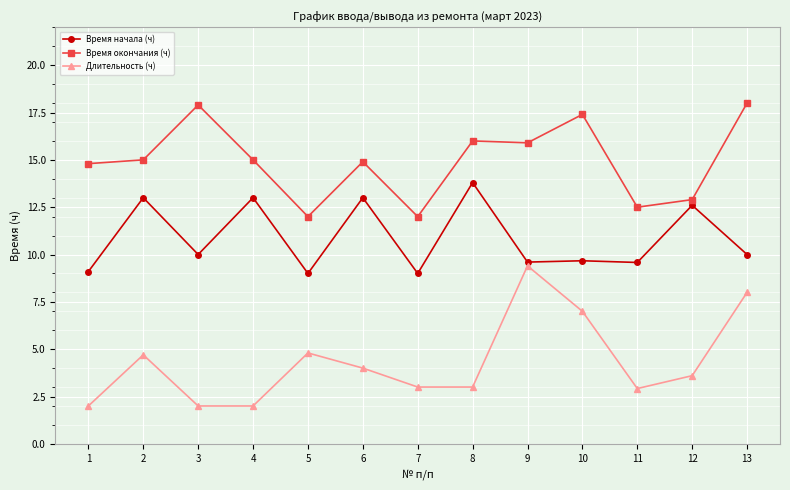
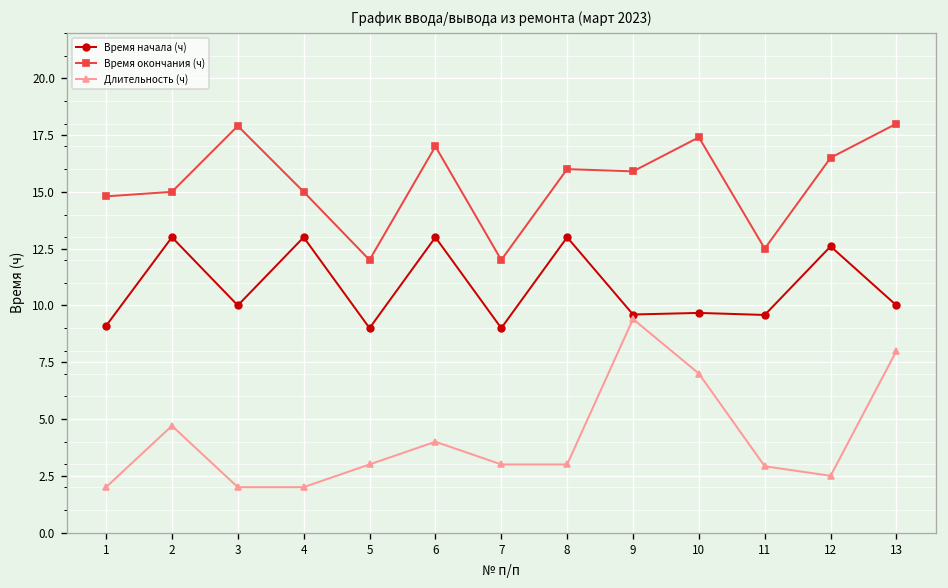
  {
    "Время начала (ч)": {
      "1": 9.1,
      "2": 13.0,
      "3": 10.0,
      "4": 13.0,
      "5": 9.0,
      "6": 13.0,
      "7": 9.0,
-     "8": 13.8,
+     "8": 13.0,
      "9": 9.6,
      "10": 9.7,
      "11": 9.6,
      "12": 12.6,
      "13": 10.0
    },
    "Время окончания (ч)": {
      "1": 14.8,
      "2": 15.0,
      "3": 17.9,
      "4": 15.0,
      "5": 12.0,
-     "6": 14.9,
+     "6": 17.0,
      "7": 12.0,
      "8": 16.0,
      "9": 15.9,
      "10": 17.4,
      "11": 12.5,
-     "12": 12.9,
+     "12": 16.5,
      "13": 18.0
    },
    "Длительность (ч)": {
      "1": 2.0,
      "2": 4.7,
      "3": 2.0,
      "4": 2.0,
-     "5": 4.8,
+     "5": 3.0,
      "6": 4.0,
      "7": 3.0,
      "8": 3.0,
      "9": 9.4,
      "10": 7.0,
      "11": 2.9,
-     "12": 3.6,
+     "12": 2.5,
      "13": 8.0
    }
  }
